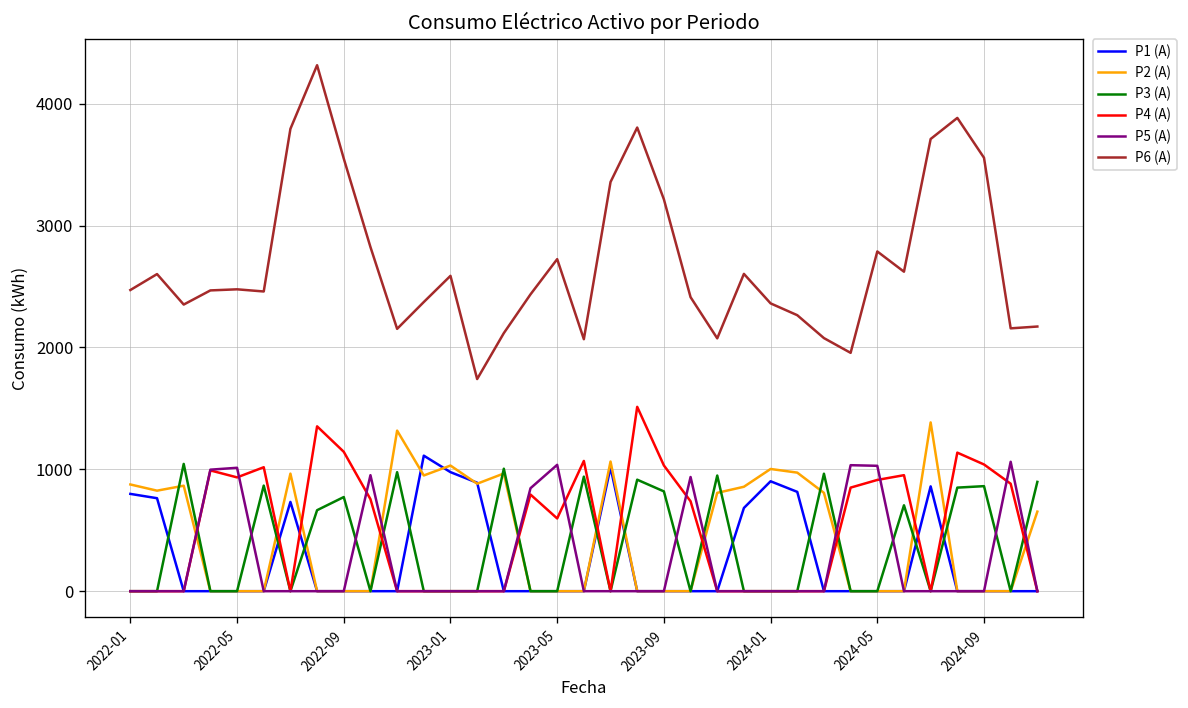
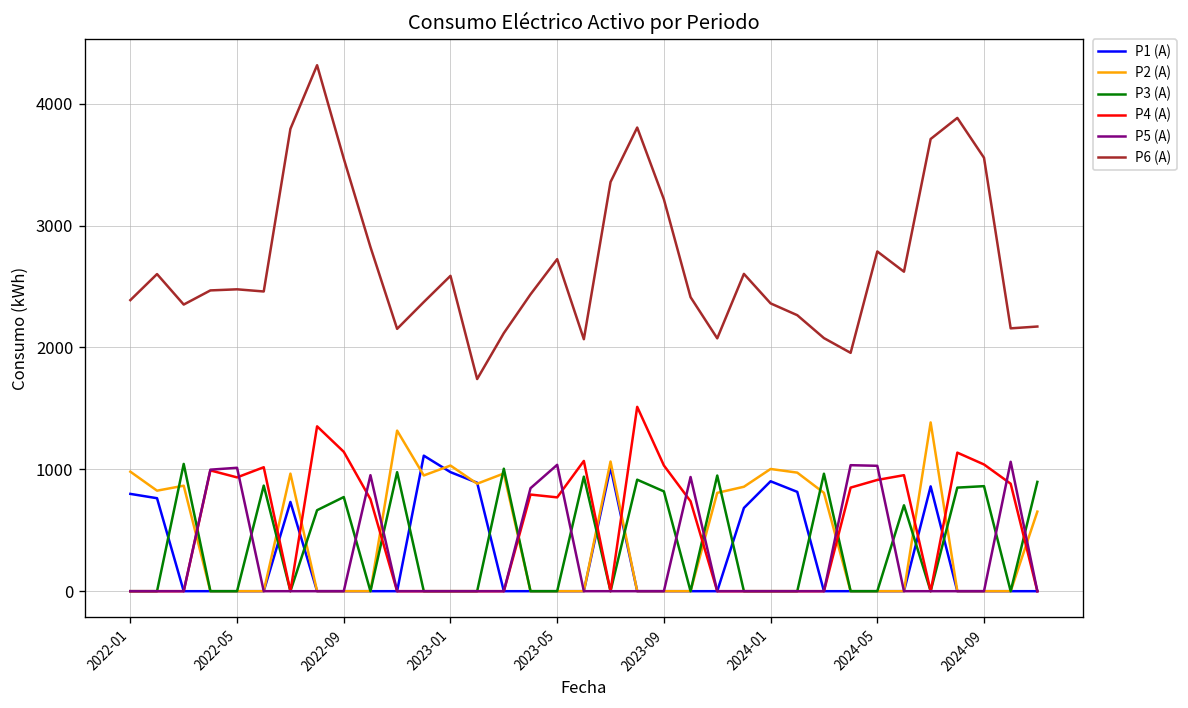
  {
    "P1 (A)": {
      "2022-01": 800,
      "2023-01": 980,
      "2024-01": 900
    },
    "P2 (A)": {
-     "2022-01": 880,
+     "2022-01": 980,
      "2023-01": 1030,
      "2024-01": 1000
    },
    "P3 (A)": {
      "2022-09": 770,
      "2023-09": 820,
      "2024-09": 860
    },
    "P4 (A)": {
      "2022-05": 930,
      "2022-09": 1140,
-     "2023-05": 600,
+     "2023-05": 770,
      "2023-09": 1030,
      "2024-05": 910,
      "2024-09": 1040
    },
    "P5 (A)": {
      "2022-05": 1010,
      "2023-05": 1040,
      "2024-05": 1030
    },
    "P6 (A)": {
-     "2022-01": 2470,
+     "2022-01": 2390,
      "2022-05": 2480,
      "2022-09": 3550,
      "2023-01": 2590,
      "2023-05": 2730,
      "2023-09": 3220,
      "2024-01": 2360,
      "2024-05": 2790,
      "2024-09": 3560
    }
  }
